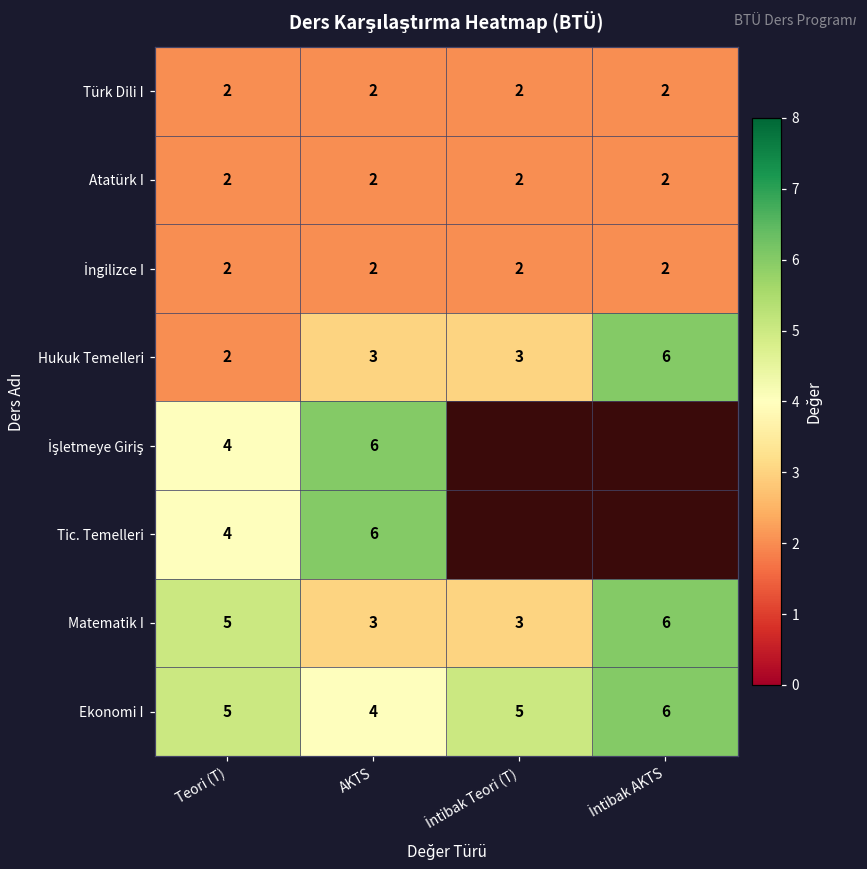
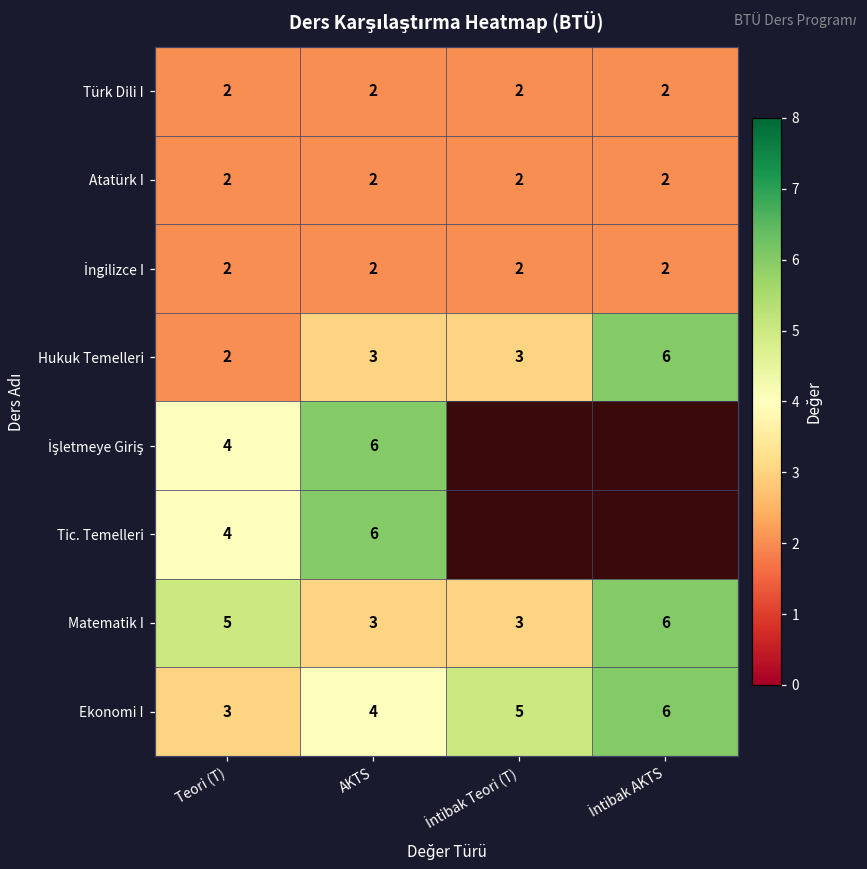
  {
    "Türk Dili I": {
      "Teori (T)": 2,
      "AKTS": 2,
      "İntibak Teori (T)": 2,
      "İntibak AKTS": 2
    },
    "Atatürk I": {
      "Teori (T)": 2,
      "AKTS": 2,
      "İntibak Teori (T)": 2,
      "İntibak AKTS": 2
    },
    "İngilizce I": {
      "Teori (T)": 2,
      "AKTS": 2,
      "İntibak Teori (T)": 2,
      "İntibak AKTS": 2
    },
    "Hukuk Temelleri": {
      "Teori (T)": 2,
      "AKTS": 3,
      "İntibak Teori (T)": 3,
      "İntibak AKTS": 6
    },
    "İşletmeye Giriş": {
      "Teori (T)": 4,
      "AKTS": 6
    },
    "Tic. Temelleri": {
      "Teori (T)": 4,
      "AKTS": 6
    },
    "Matematik I": {
      "Teori (T)": 5,
      "AKTS": 3,
      "İntibak Teori (T)": 3,
      "İntibak AKTS": 6
    },
    "Ekonomi I": {
-     "Teori (T)": 5,
+     "Teori (T)": 3,
      "AKTS": 4,
      "İntibak Teori (T)": 5,
      "İntibak AKTS": 6
    }
  }
